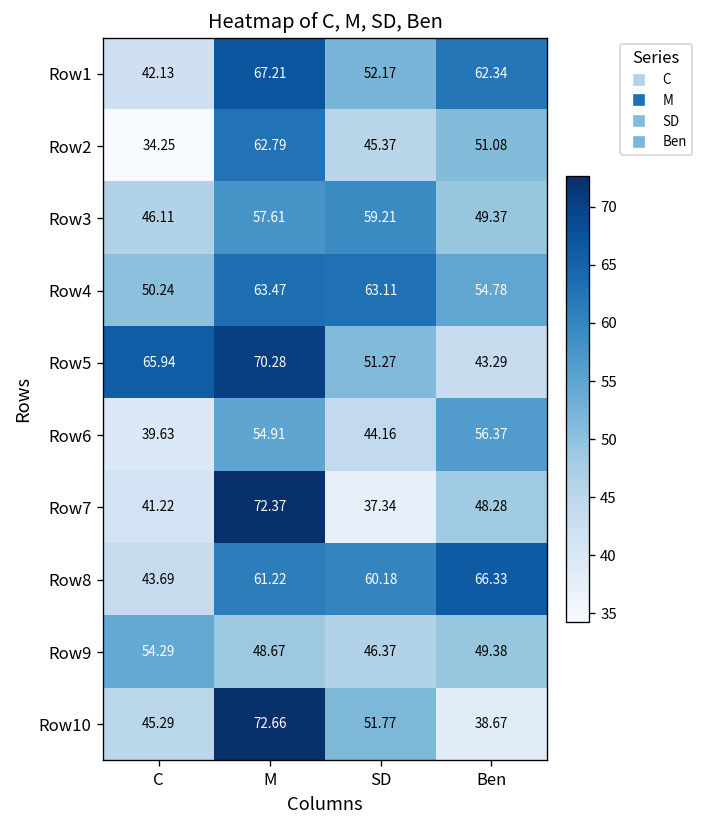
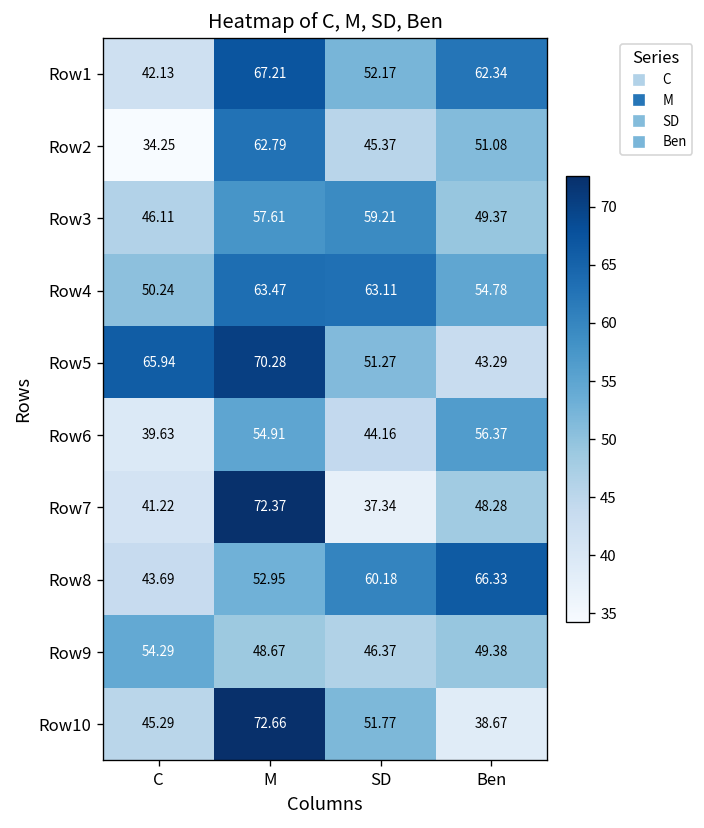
  {
    "Row1": {
      "C": 42.13,
      "M": 67.21,
      "SD": 52.17,
      "Ben": 62.34
    },
    "Row2": {
      "C": 34.25,
      "M": 62.79,
      "SD": 45.37,
      "Ben": 51.08
    },
    "Row3": {
      "C": 46.11,
      "M": 57.61,
      "SD": 59.21,
      "Ben": 49.37
    },
    "Row4": {
      "C": 50.24,
      "M": 63.47,
      "SD": 63.11,
      "Ben": 54.78
    },
    "Row5": {
      "C": 65.94,
      "M": 70.28,
      "SD": 51.27,
      "Ben": 43.29
    },
    "Row6": {
      "C": 39.63,
      "M": 54.91,
      "SD": 44.16,
      "Ben": 56.37
    },
    "Row7": {
      "C": 41.22,
      "M": 72.37,
      "SD": 37.34,
      "Ben": 48.28
    },
    "Row8": {
      "C": 43.69,
-     "M": 61.22,
+     "M": 52.95,
      "SD": 60.18,
      "Ben": 66.33
    },
    "Row9": {
      "C": 54.29,
      "M": 48.67,
      "SD": 46.37,
      "Ben": 49.38
    },
    "Row10": {
      "C": 45.29,
      "M": 72.66,
      "SD": 51.77,
      "Ben": 38.67
    }
  }
